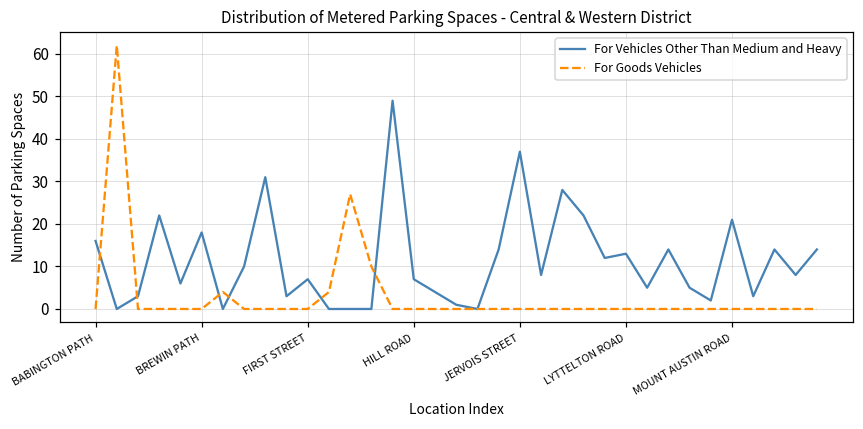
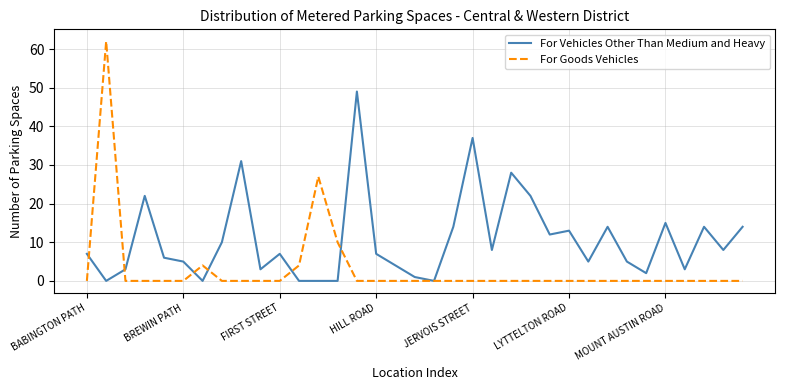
  {
    "For Vehicles Other Than Medium and Heavy": {
-     "BABINGTON PATH": 16,
-     "BREWIN PATH": 18,
+     "BABINGTON PATH": 7,
+     "BREWIN PATH": 5,
      "FIRST STREET": 7,
      "HILL ROAD": 7,
      "JERVOIS STREET": 37,
      "LYTTELTON ROAD": 13,
-     "MOUNT AUSTIN ROAD": 21
+     "MOUNT AUSTIN ROAD": 15
    },
    "For Goods Vehicles": {
      "BABINGTON PATH": 0,
      "BREWIN PATH": 0,
      "FIRST STREET": 0,
      "HILL ROAD": 0,
      "JERVOIS STREET": 0,
      "LYTTELTON ROAD": 0,
      "MOUNT AUSTIN ROAD": 0
    }
  }
